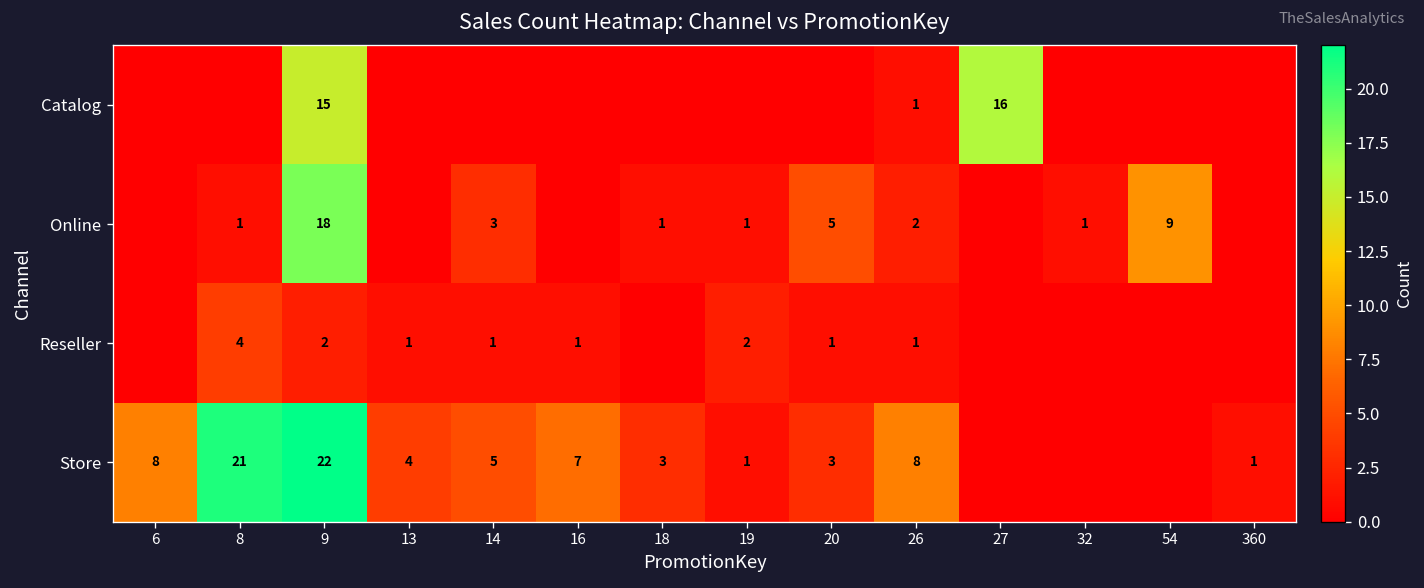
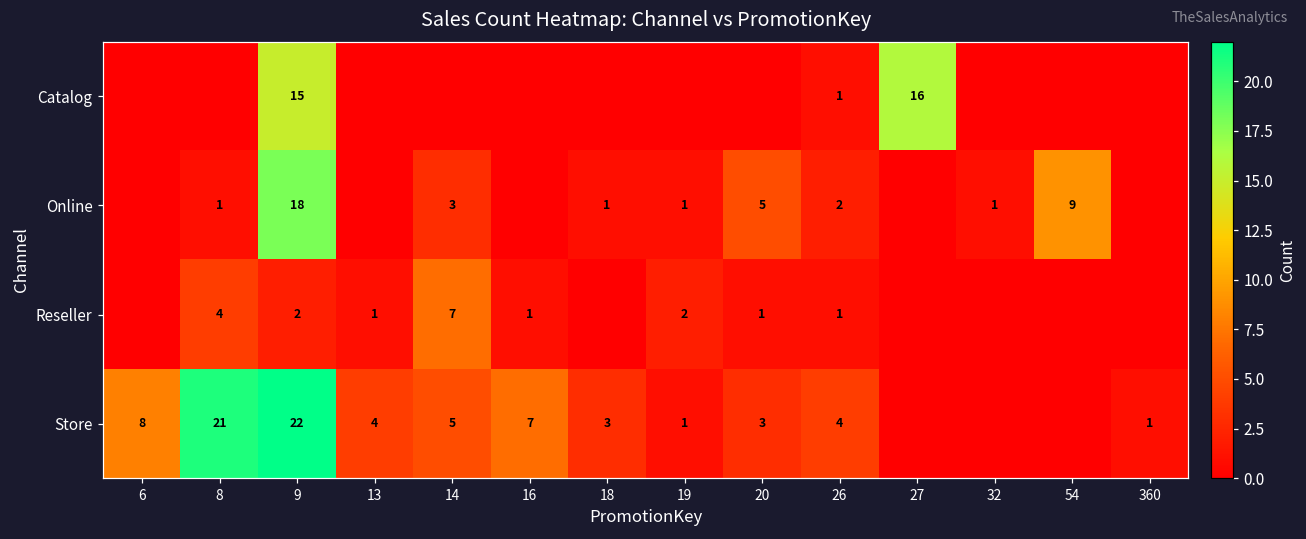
  {
    "Catalog": {
      "9": 15,
      "26": 1,
      "27": 16
    },
    "Online": {
      "8": 1,
      "9": 18,
      "14": 3,
      "18": 1,
      "19": 1,
      "20": 5,
      "26": 2,
      "32": 1,
      "54": 9
    },
    "Reseller": {
      "8": 4,
      "9": 2,
      "13": 1,
-     "14": 1,
+     "14": 7,
      "16": 1,
      "19": 2,
      "20": 1,
      "26": 1
    },
    "Store": {
      "6": 8,
      "8": 21,
      "9": 22,
      "13": 4,
      "14": 5,
      "16": 7,
      "18": 3,
      "19": 1,
      "20": 3,
-     "26": 8,
+     "26": 4,
      "360": 1
    }
  }
